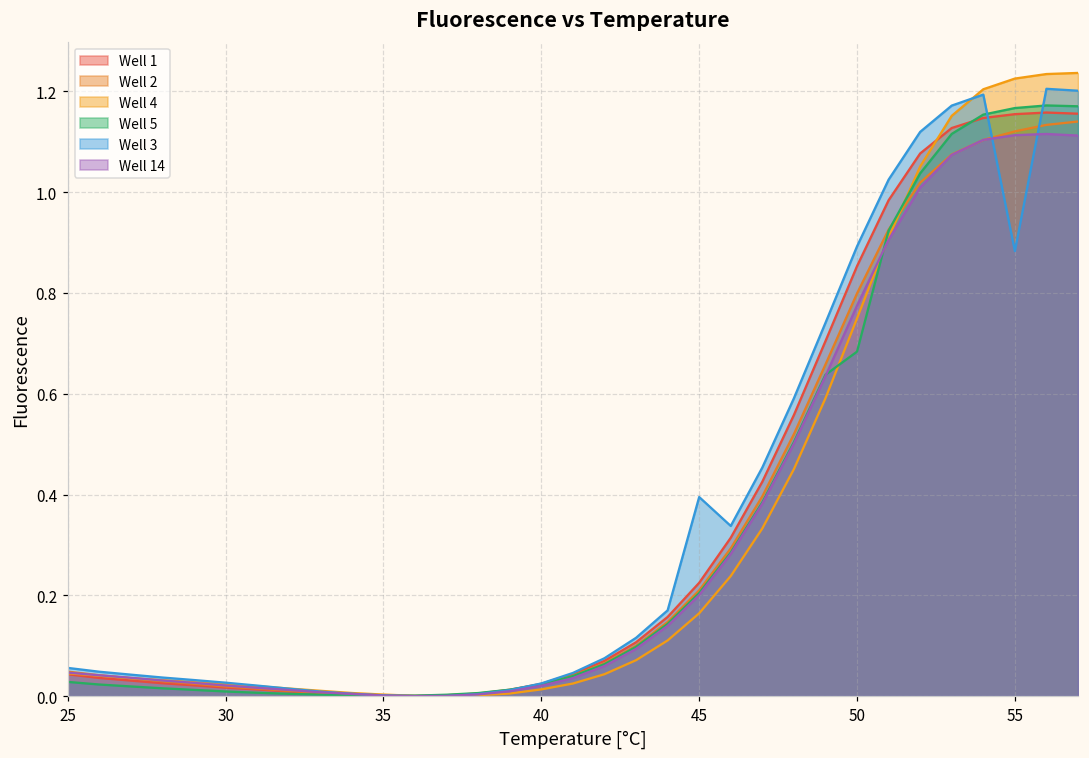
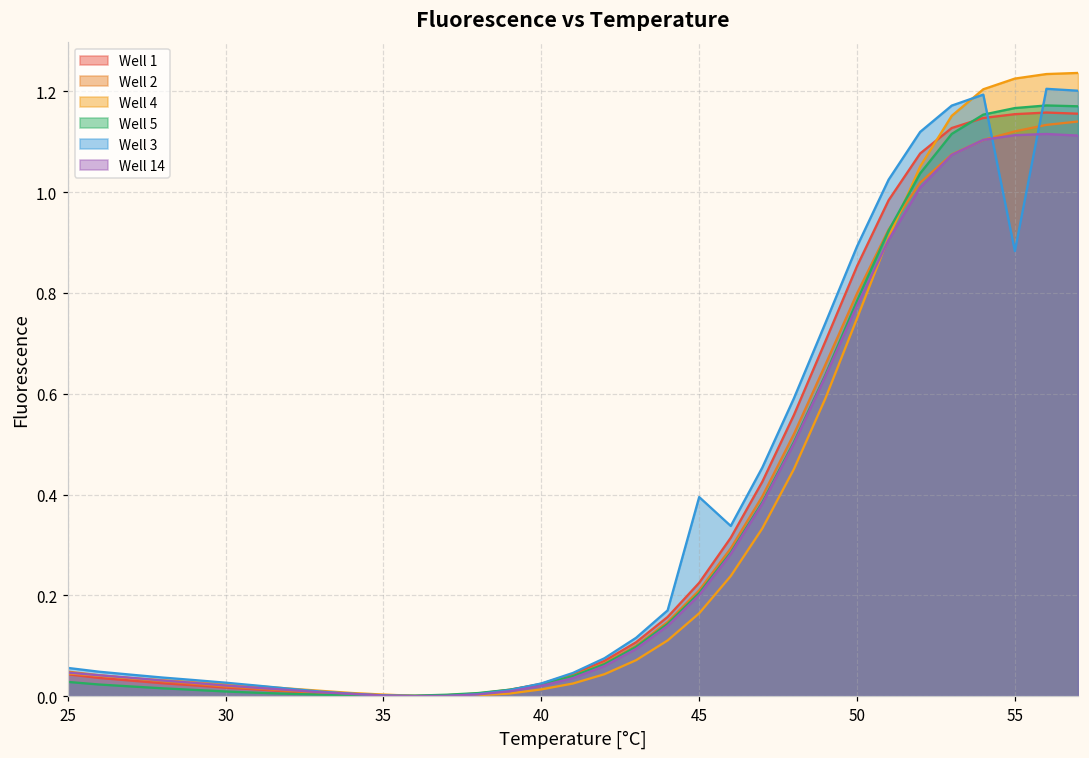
  {
    "Well 5": {
      "25": 0.03,
      "30": 0.01,
-     "50": 0.68,
+     "50": 0.78,
      "55": 1.17
    },
    "Well 3": {
      "25": 0.06,
      "45": 0.40,
      "50": 0.89,
      "55": 0.88
    },
    "Well 14": {
      "50": 0.77,
      "55": 1.11
    }
  }
